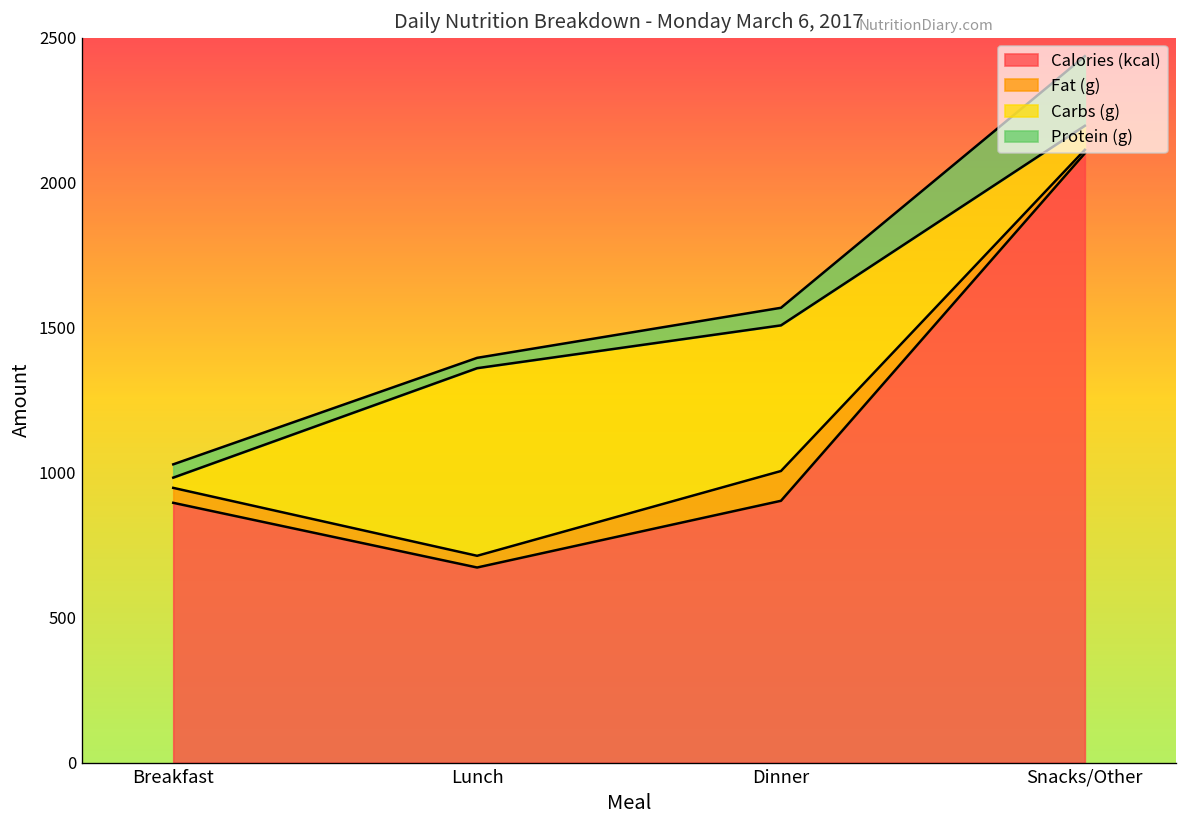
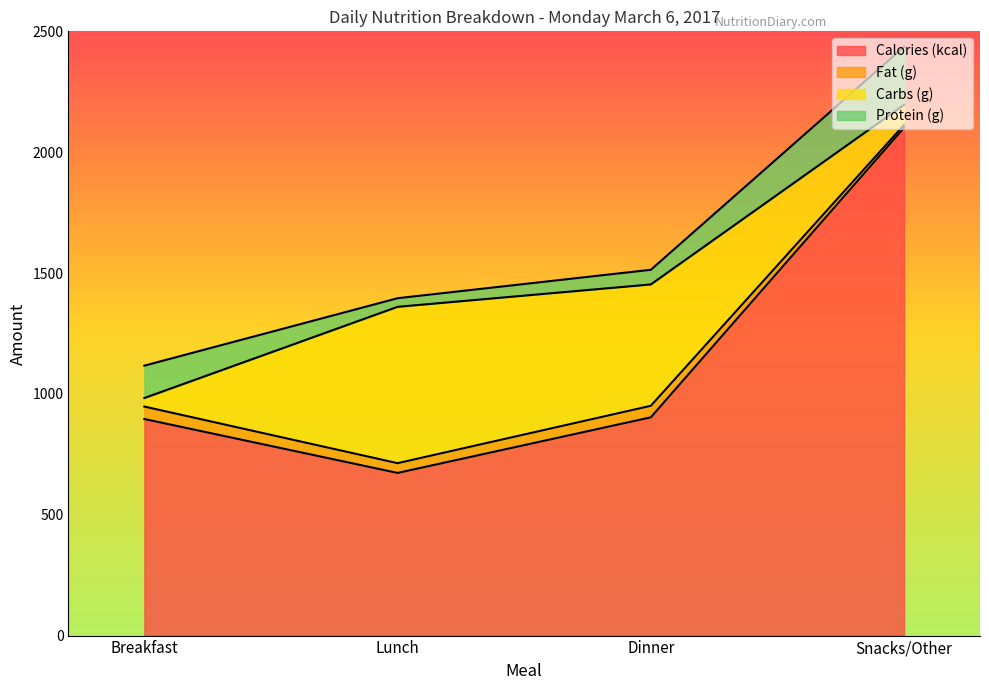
  {
    "Calories (kcal)": {
      "Breakfast": 900,
      "Lunch": 670,
      "Dinner": 900
    },
    "Fat (g)": {
      "Breakfast": 50,
      "Lunch": 40,
-     "Dinner": 100
+     "Dinner": 50
    },
    "Carbs (g)": {
      "Breakfast": 40,
      "Lunch": 650,
      "Dinner": 500
    },
    "Protein (g)": {
-     "Breakfast": 50,
+     "Breakfast": 130,
      "Lunch": 40,
      "Dinner": 60
    }
  }
